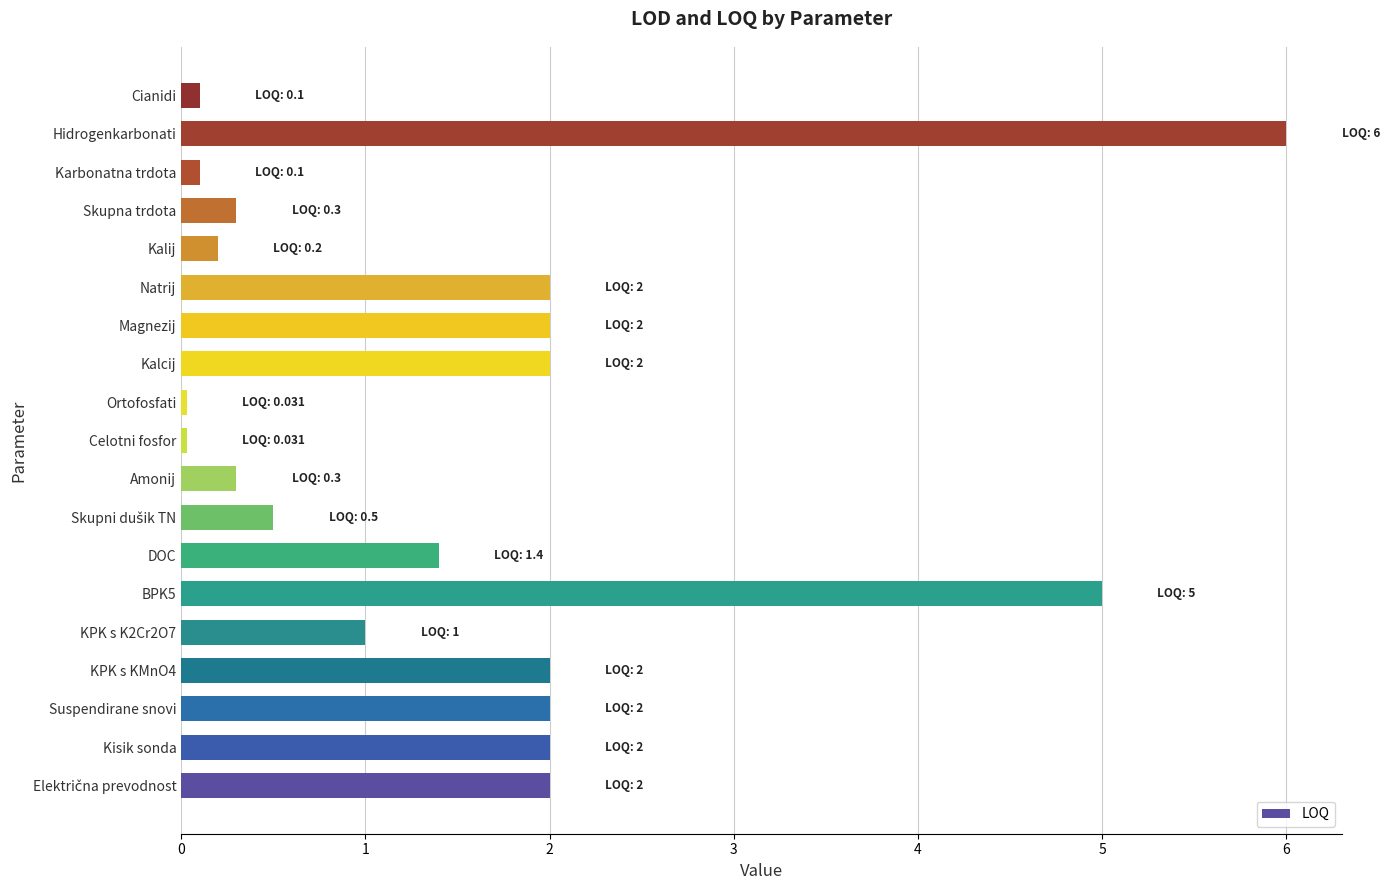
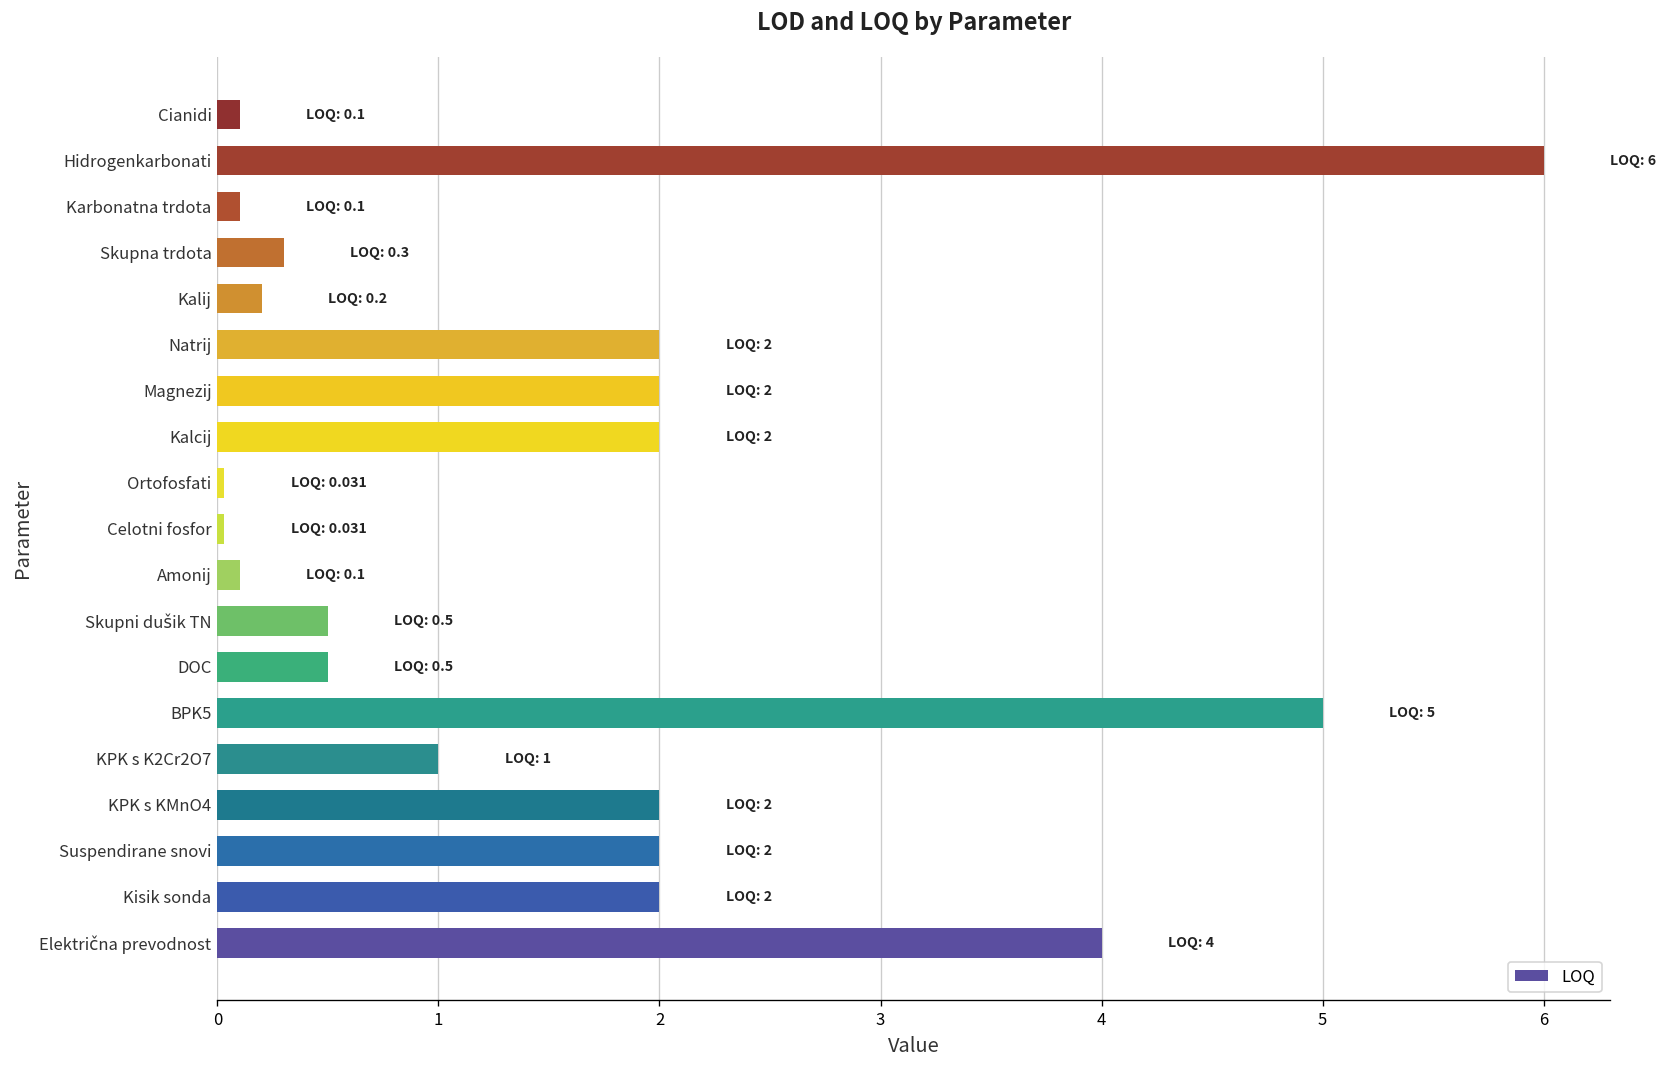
  {
-   "Amonij": 0.3,
-   "DOC": 1.4,
-   "Električna prevodnost": 2
+   "Amonij": 0.1,
+   "DOC": 0.5,
+   "Električna prevodnost": 4
  }
